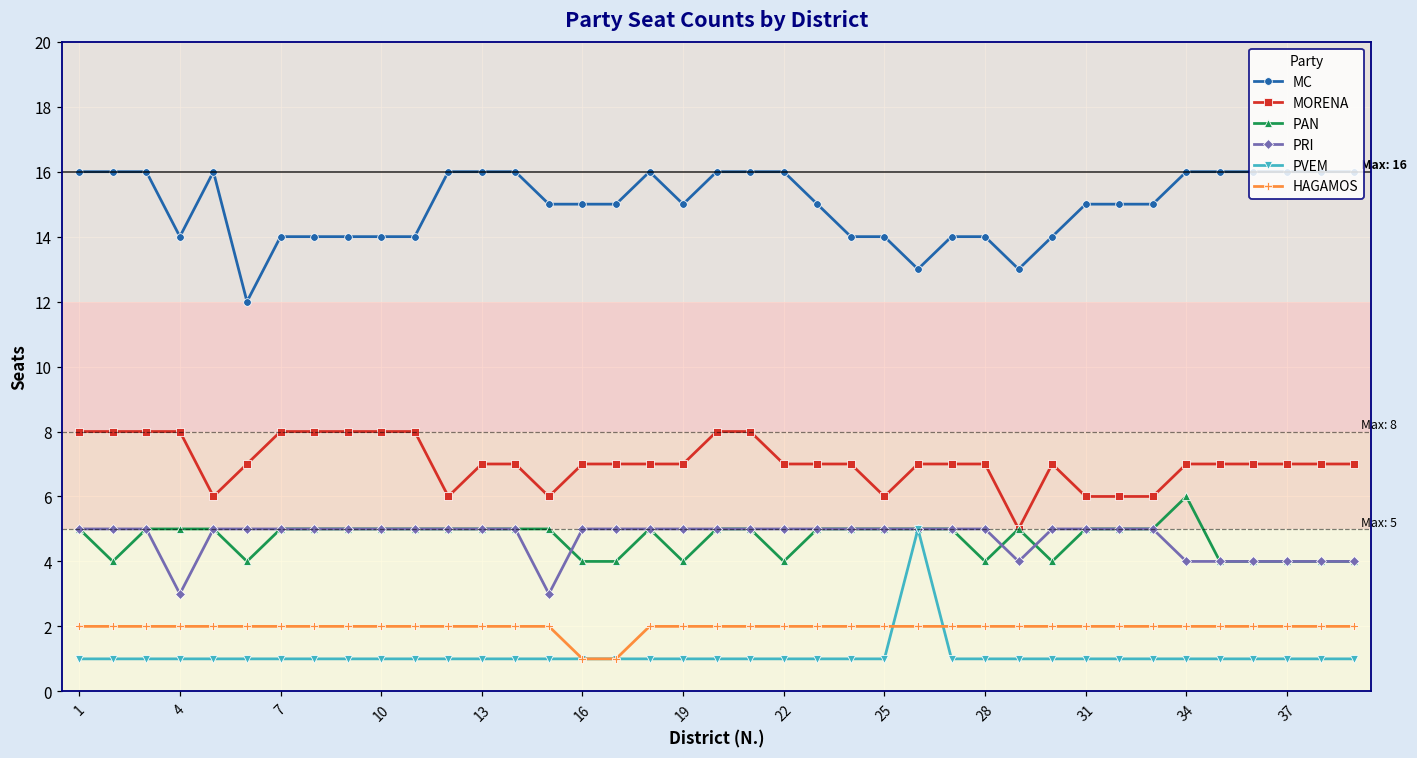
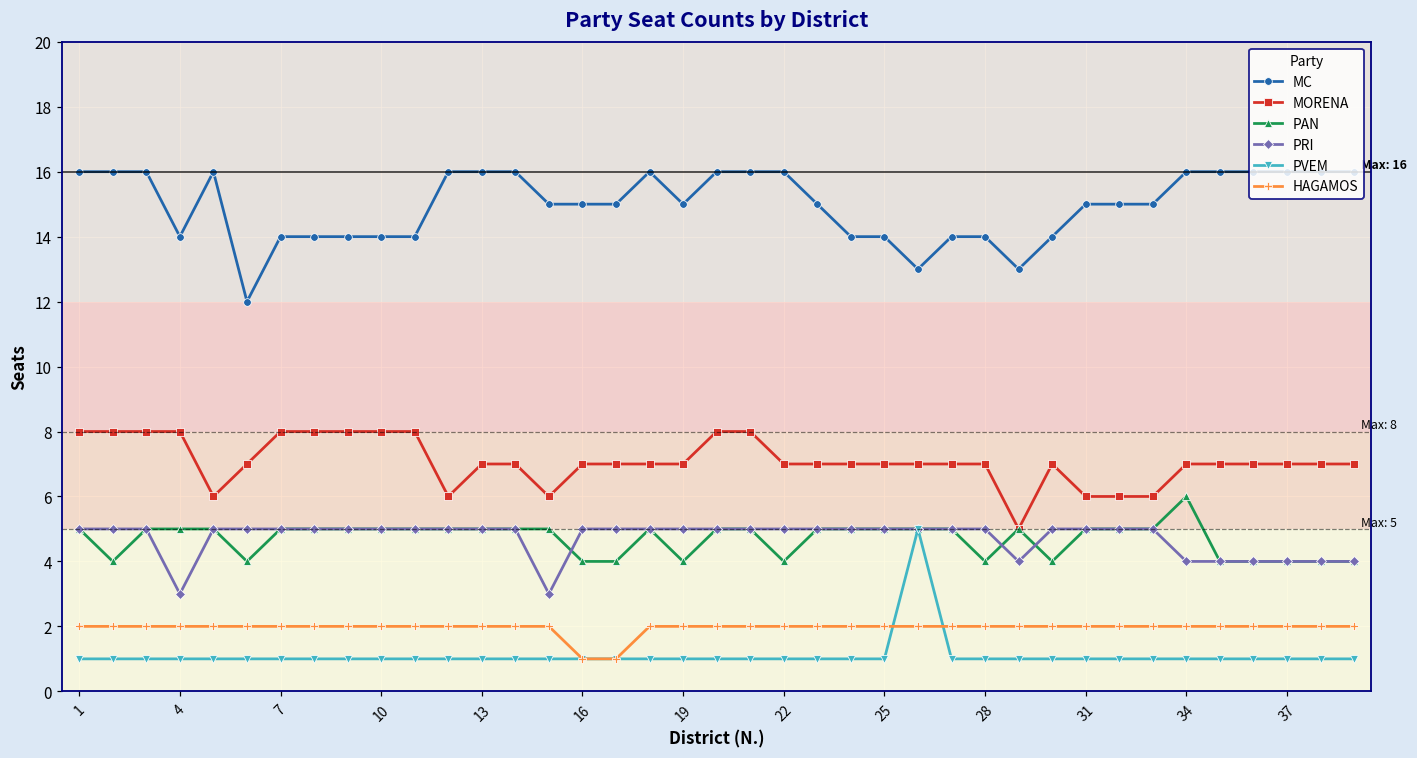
  {
    "MC": {
      "1": 16,
      "4": 14,
      "7": 14,
      "10": 14,
      "13": 16,
      "16": 15,
      "19": 15,
      "22": 16,
      "25": 14,
      "28": 14,
      "31": 15,
      "34": 16
    },
    "MORENA": {
      "1": 8,
      "4": 8,
      "7": 8,
      "10": 8,
      "13": 7,
      "16": 7,
      "19": 7,
      "22": 7,
-     "25": 6,
+     "25": 7,
      "28": 7,
      "31": 6,
      "34": 7,
      "37": 7
    },
    "PAN": {
      "4": 5,
      "16": 4,
      "19": 4,
      "22": 4,
      "28": 4,
      "34": 6
    },
    "PRI": {
      "4": 3,
      "16": 5,
      "19": 5,
      "22": 5,
      "28": 5,
      "34": 4
    },
    "PVEM": {
      "1": 1,
      "4": 1,
      "7": 1,
      "10": 1,
      "13": 1,
      "19": 1,
      "22": 1,
      "25": 1,
      "28": 1,
      "31": 1,
      "34": 1,
      "37": 1
    },
    "HAGAMOS": {
      "1": 2,
      "4": 2,
      "7": 2,
      "10": 2,
      "13": 2,
      "19": 2,
      "22": 2,
      "25": 2,
      "28": 2,
      "31": 2,
      "34": 2,
      "37": 2
    }
  }
